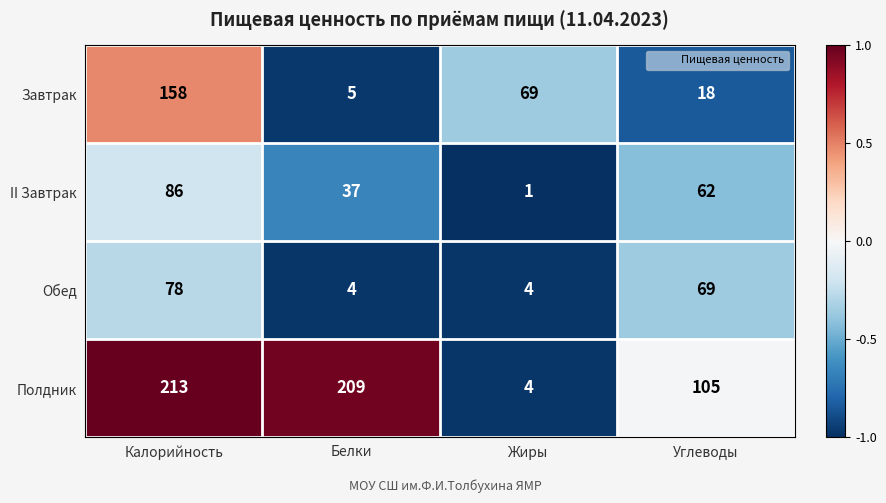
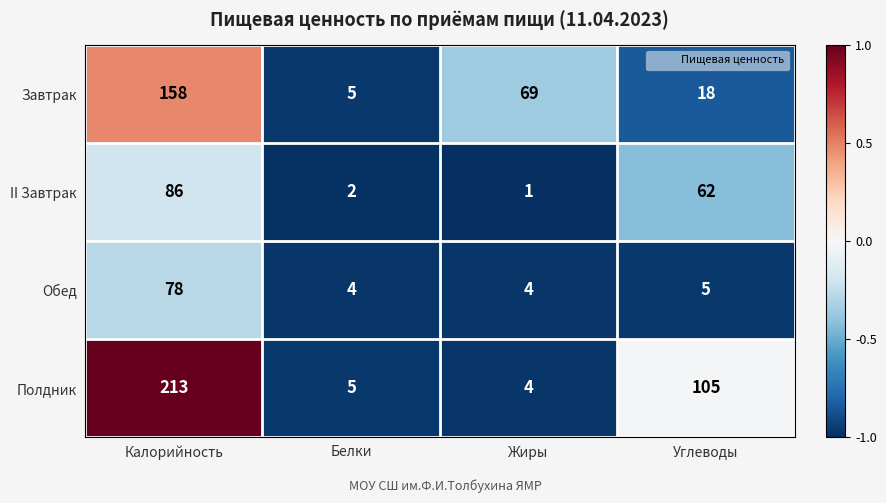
  {
    "Завтрак": {
      "Калорийность": 158,
      "Белки": 5,
      "Жиры": 69,
      "Углеводы": 18
    },
    "II Завтрак": {
      "Калорийность": 86,
-     "Белки": 37,
+     "Белки": 2,
      "Жиры": 1,
      "Углеводы": 62
    },
    "Обед": {
      "Калорийность": 78,
      "Белки": 4,
      "Жиры": 4,
-     "Углеводы": 69
+     "Углеводы": 5
    },
    "Полдник": {
      "Калорийность": 213,
-     "Белки": 209,
+     "Белки": 5,
      "Жиры": 4,
      "Углеводы": 105
    }
  }
